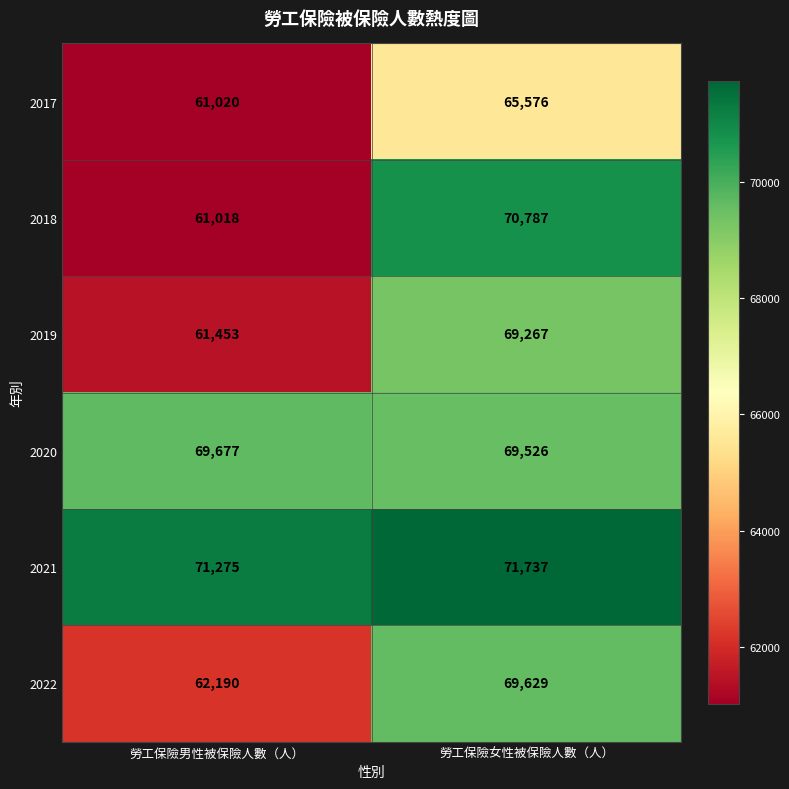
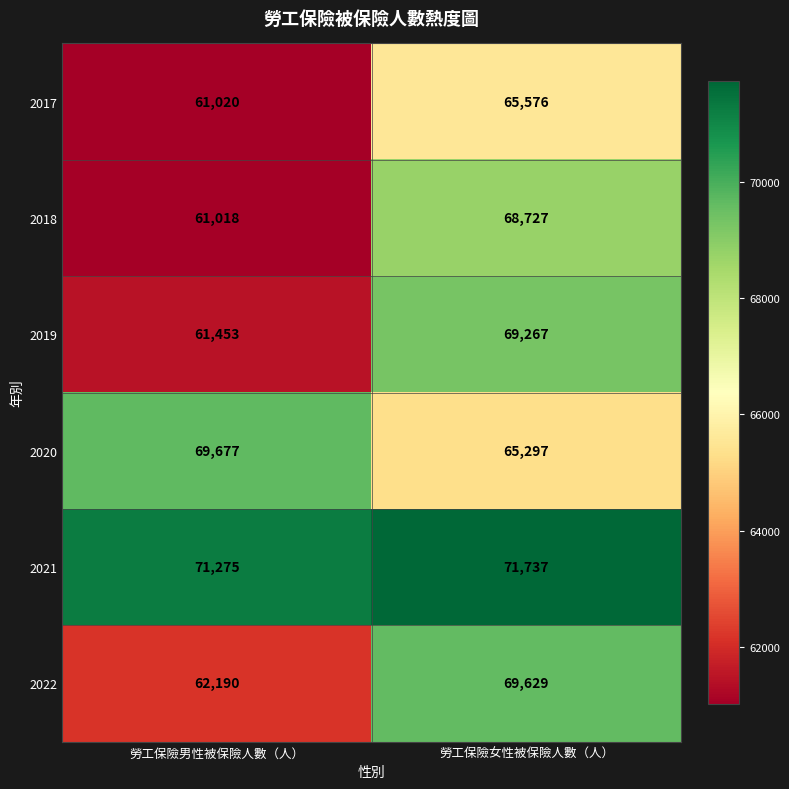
  {
    "2017": {
      "勞工保險男性被保險人數（人）": "61,020",
      "勞工保險女性被保險人數（人）": "65,576"
    },
    "2018": {
      "勞工保險男性被保險人數（人）": "61,018",
-     "勞工保險女性被保險人數（人）": "70,787"
+     "勞工保險女性被保險人數（人）": "68,727"
    },
    "2019": {
      "勞工保險男性被保險人數（人）": "61,453",
      "勞工保險女性被保險人數（人）": "69,267"
    },
    "2020": {
      "勞工保險男性被保險人數（人）": "69,677",
-     "勞工保險女性被保險人數（人）": "69,526"
+     "勞工保險女性被保險人數（人）": "65,297"
    },
    "2021": {
      "勞工保險男性被保險人數（人）": "71,275",
      "勞工保險女性被保險人數（人）": "71,737"
    },
    "2022": {
      "勞工保險男性被保險人數（人）": "62,190",
      "勞工保險女性被保險人數（人）": "69,629"
    }
  }
